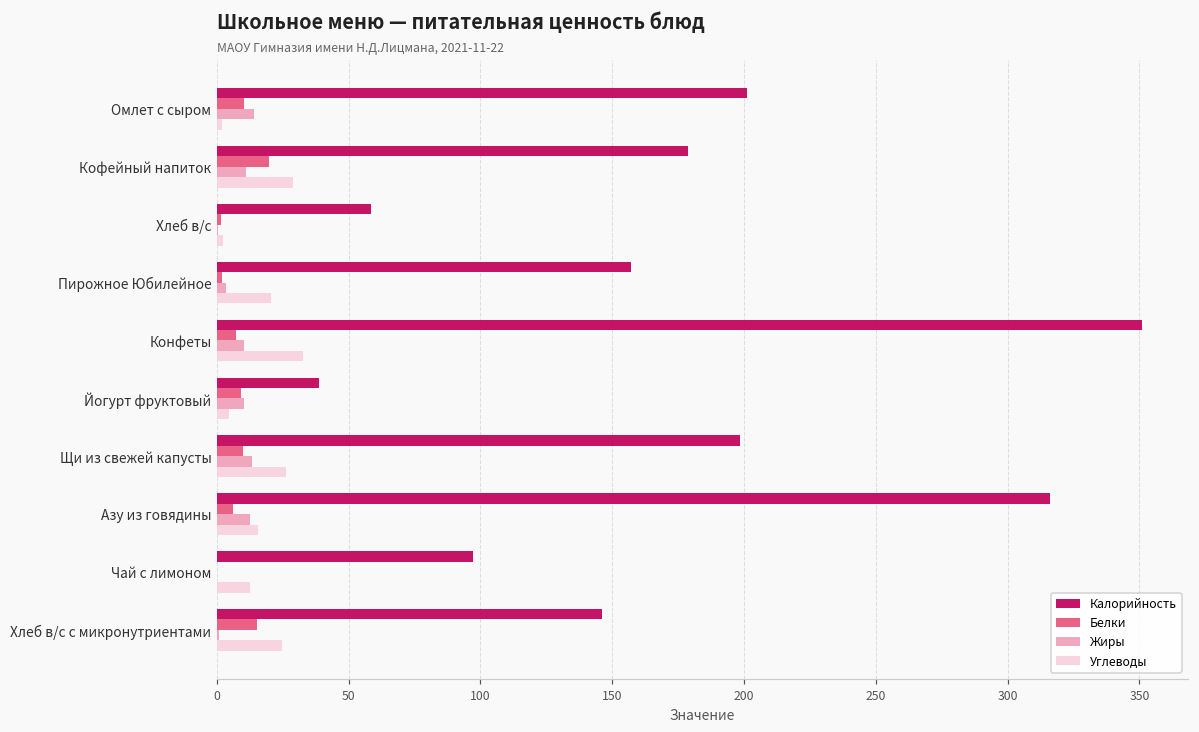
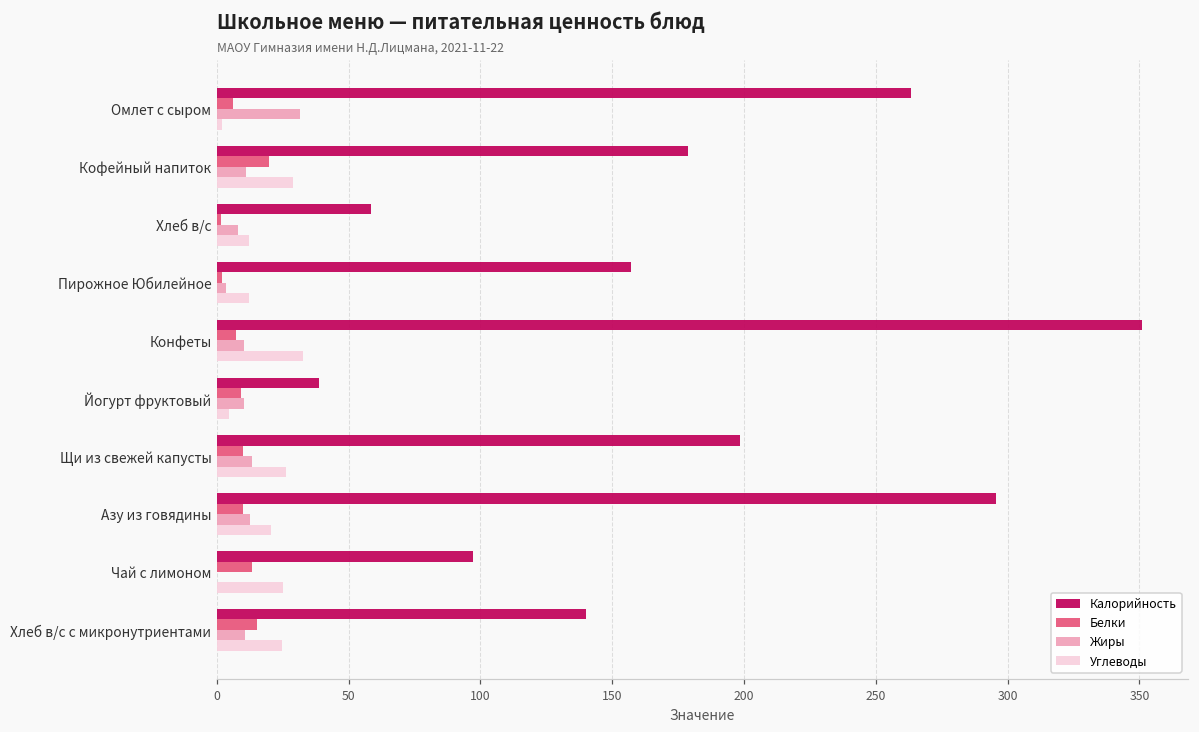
  {
    "Калорийность": {
-     "Омлет с сыром": 201,
+     "Омлет с сыром": 263,
      "Кофейный напиток": 179,
      "Хлеб в/с": 58,
      "Пирожное Юбилейное": 157,
      "Конфеты": 351,
      "Йогурт фруктовый": 39,
      "Щи из свежей капусты": 198,
-     "Азу из говядины": 316,
+     "Азу из говядины": 296,
      "Чай с лимоном": 97,
-     "Хлеб в/с с микронутриентами": 146
+     "Хлеб в/с с микронутриентами": 140
    },
    "Белки": {
-     "Омлет с сыром": 10,
+     "Омлет с сыром": 6,
      "Кофейный напиток": 20,
      "Хлеб в/с": 2,
      "Пирожное Юбилейное": 2,
      "Конфеты": 7,
      "Йогурт фруктовый": 9,
      "Щи из свежей капусты": 10,
-     "Азу из говядины": 6,
-     "Чай с лимоном": 0,
+     "Азу из говядины": 10,
+     "Чай с лимоном": 14,
      "Хлеб в/с с микронутриентами": 15
    },
    "Жиры": {
-     "Омлет с сыром": 14,
+     "Омлет с сыром": 32,
      "Кофейный напиток": 11,
-     "Хлеб в/с": 0,
+     "Хлеб в/с": 8,
      "Пирожное Юбилейное": 3,
      "Конфеты": 10,
      "Йогурт фруктовый": 10,
      "Щи из свежей капусты": 14,
      "Азу из говядины": 13,
      "Чай с лимоном": 0,
-     "Хлеб в/с с микронутриентами": 1
+     "Хлеб в/с с микронутриентами": 11
    },
    "Углеводы": {
      "Омлет с сыром": 2,
      "Кофейный напиток": 29,
-     "Хлеб в/с": 2,
-     "Пирожное Юбилейное": 21,
+     "Хлеб в/с": 12,
+     "Пирожное Юбилейное": 12,
      "Конфеты": 33,
      "Йогурт фруктовый": 5,
      "Щи из свежей капусты": 26,
-     "Азу из говядины": 16,
-     "Чай с лимоном": 13,
+     "Азу из говядины": 20,
+     "Чай с лимоном": 25,
      "Хлеб в/с с микронутриентами": 25
    }
  }
